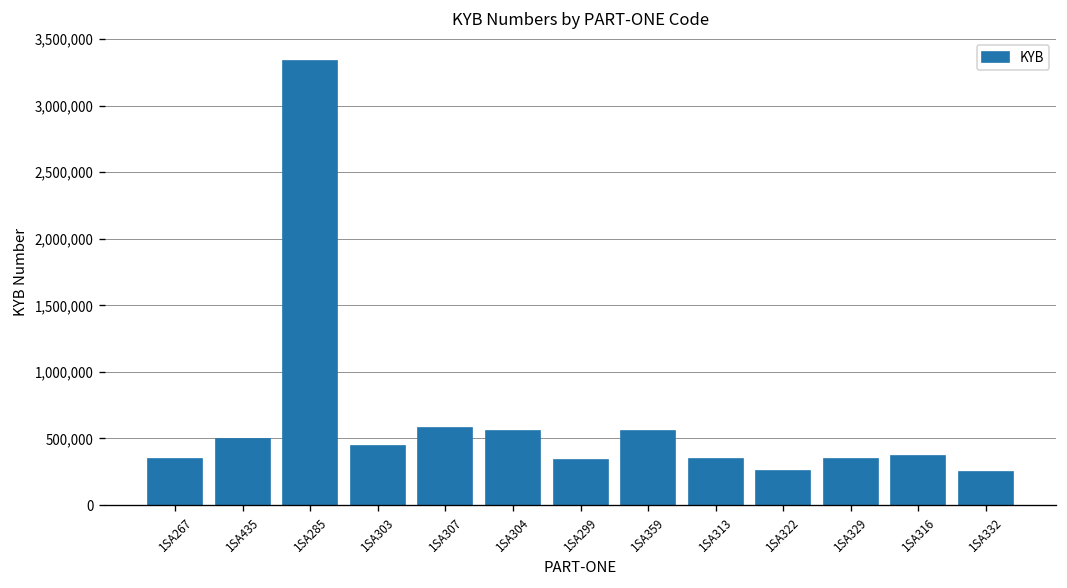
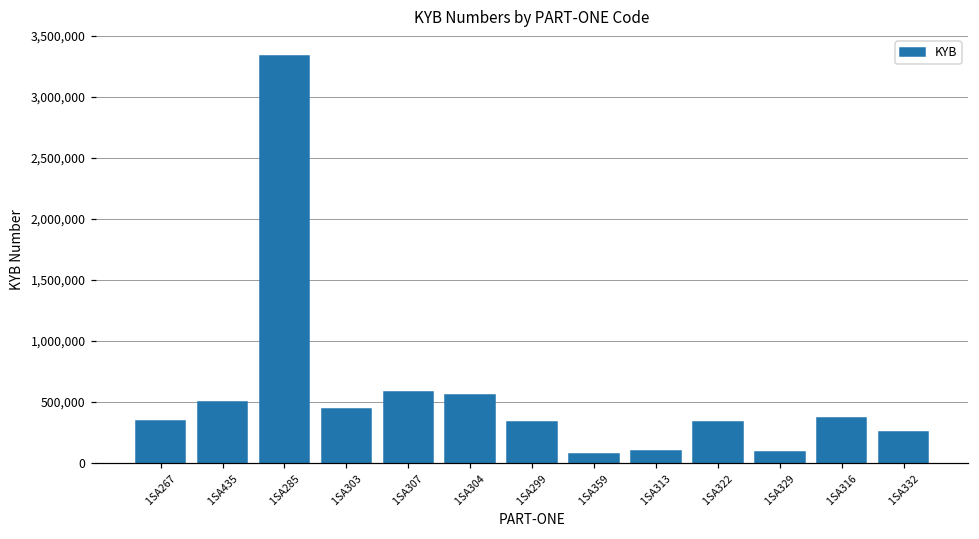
  {
    "1SA267": "340,000",
    "1SA435": "500,000",
    "1SA285": "3,340,000",
    "1SA303": "450,000",
    "1SA307": "580,000",
    "1SA304": "550,000",
    "1SA299": "340,000",
-   "1SA359": "550,000",
-   "1SA313": "350,000",
-   "1SA322": "260,000",
-   "1SA329": "340,000",
+   "1SA359": "80,000",
+   "1SA313": "100,000",
+   "1SA322": "340,000",
+   "1SA329": "90,000",
    "1SA316": "370,000",
    "1SA332": "250,000"
  }
